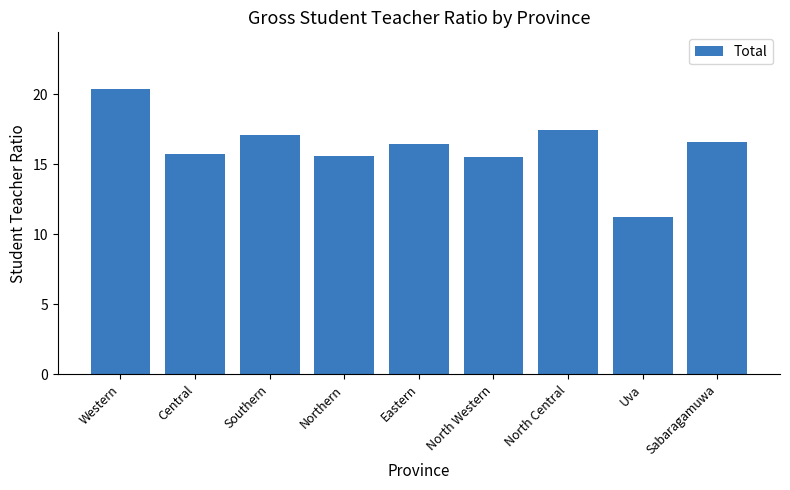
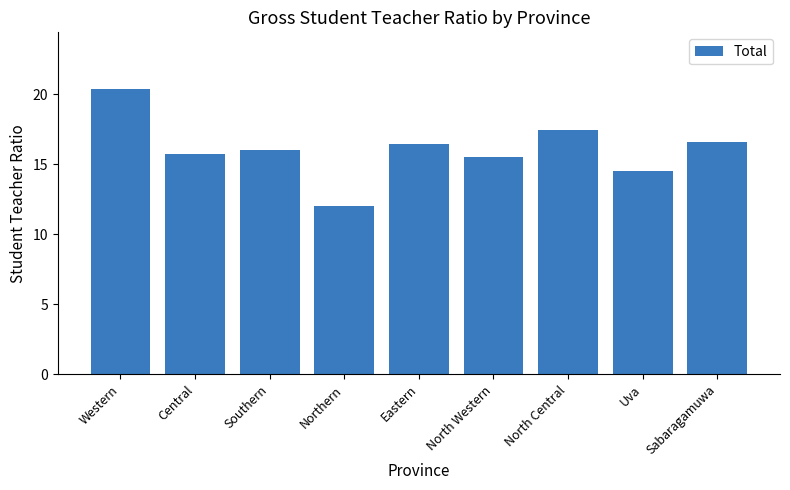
  {
    "Western": 20.4,
    "Central": 15.8,
-   "Southern": 17.1,
-   "Northern": 15.6,
+   "Southern": 16.0,
+   "Northern": 12.0,
    "Eastern": 16.4,
    "North Western": 15.5,
    "North Central": 17.5,
-   "Uva": 11.2,
+   "Uva": 14.5,
    "Sabaragamuwa": 16.6
  }
